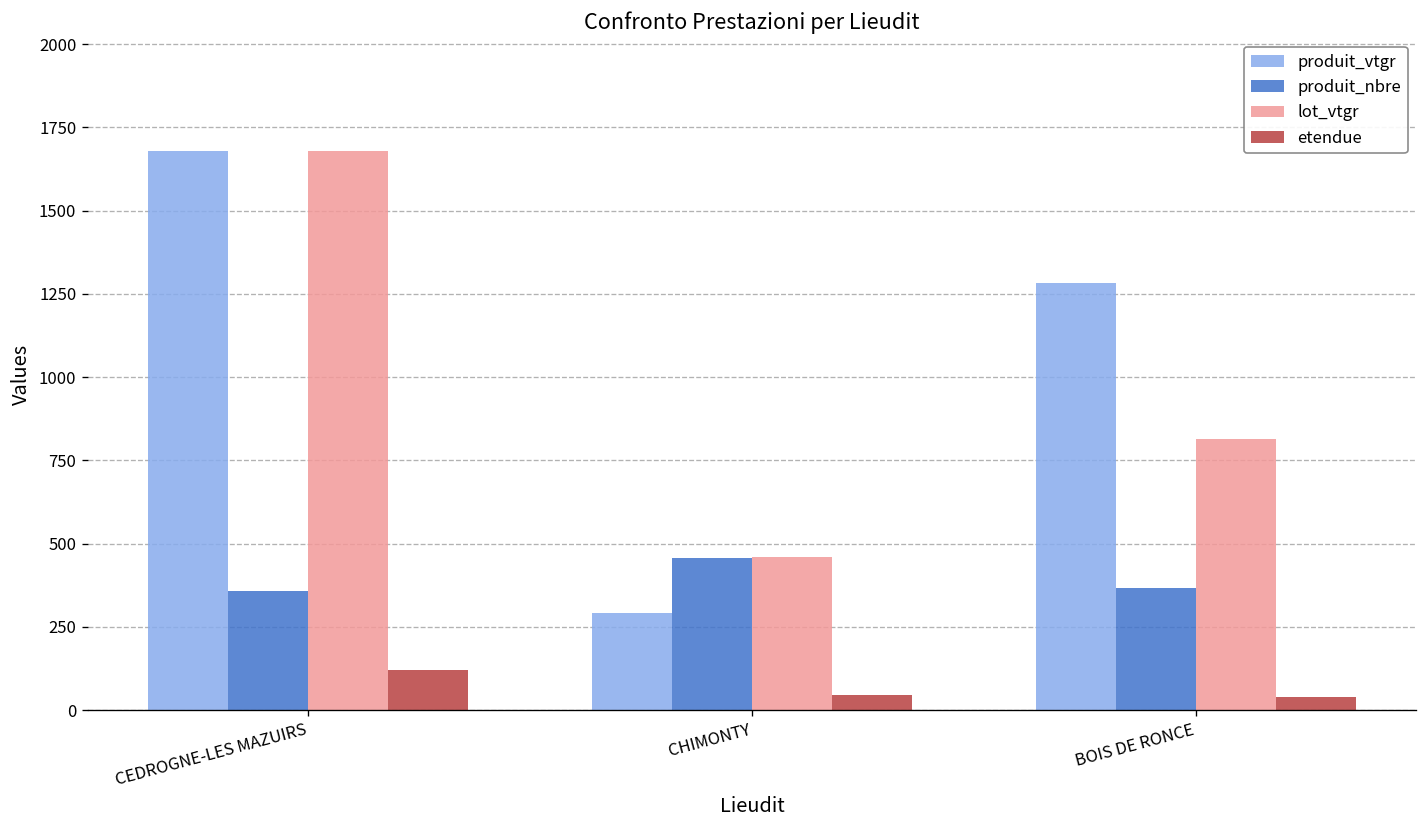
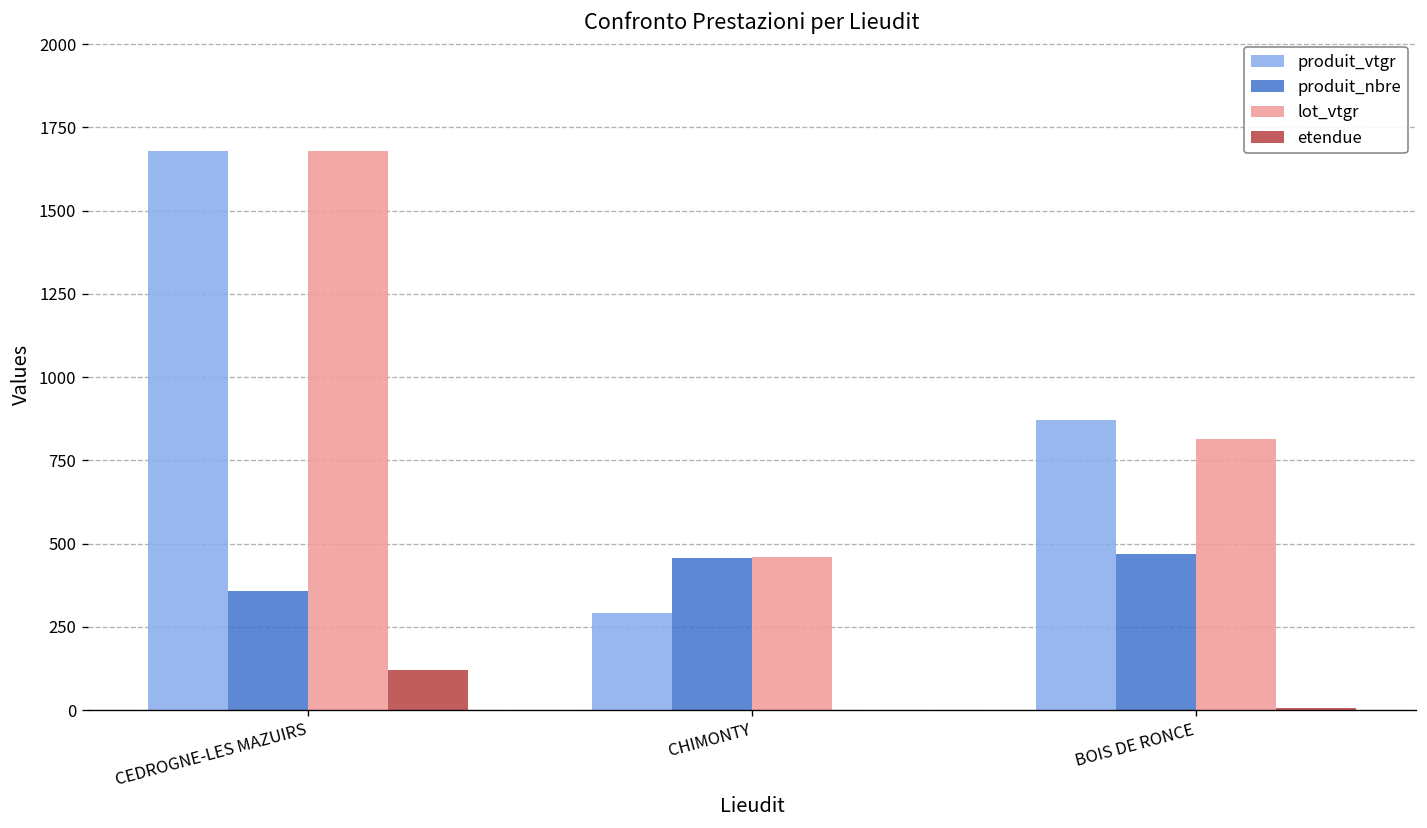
  {
    "produit_vtgr": {
      "CEDROGNE-LES MAZUIRS": 1680,
      "CHIMONTY": 290,
-     "BOIS DE RONCE": 1280
+     "BOIS DE RONCE": 870
    },
    "produit_nbre": {
      "CEDROGNE-LES MAZUIRS": 360,
      "CHIMONTY": 460,
-     "BOIS DE RONCE": 370
+     "BOIS DE RONCE": 470
    },
    "lot_vtgr": {
      "CEDROGNE-LES MAZUIRS": 1680,
      "CHIMONTY": 460,
      "BOIS DE RONCE": 810
    },
    "etendue": {
      "CEDROGNE-LES MAZUIRS": 120,
-     "CHIMONTY": 50,
-     "BOIS DE RONCE": 40
+     "CHIMONTY": 0,
+     "BOIS DE RONCE": 10
    }
  }
